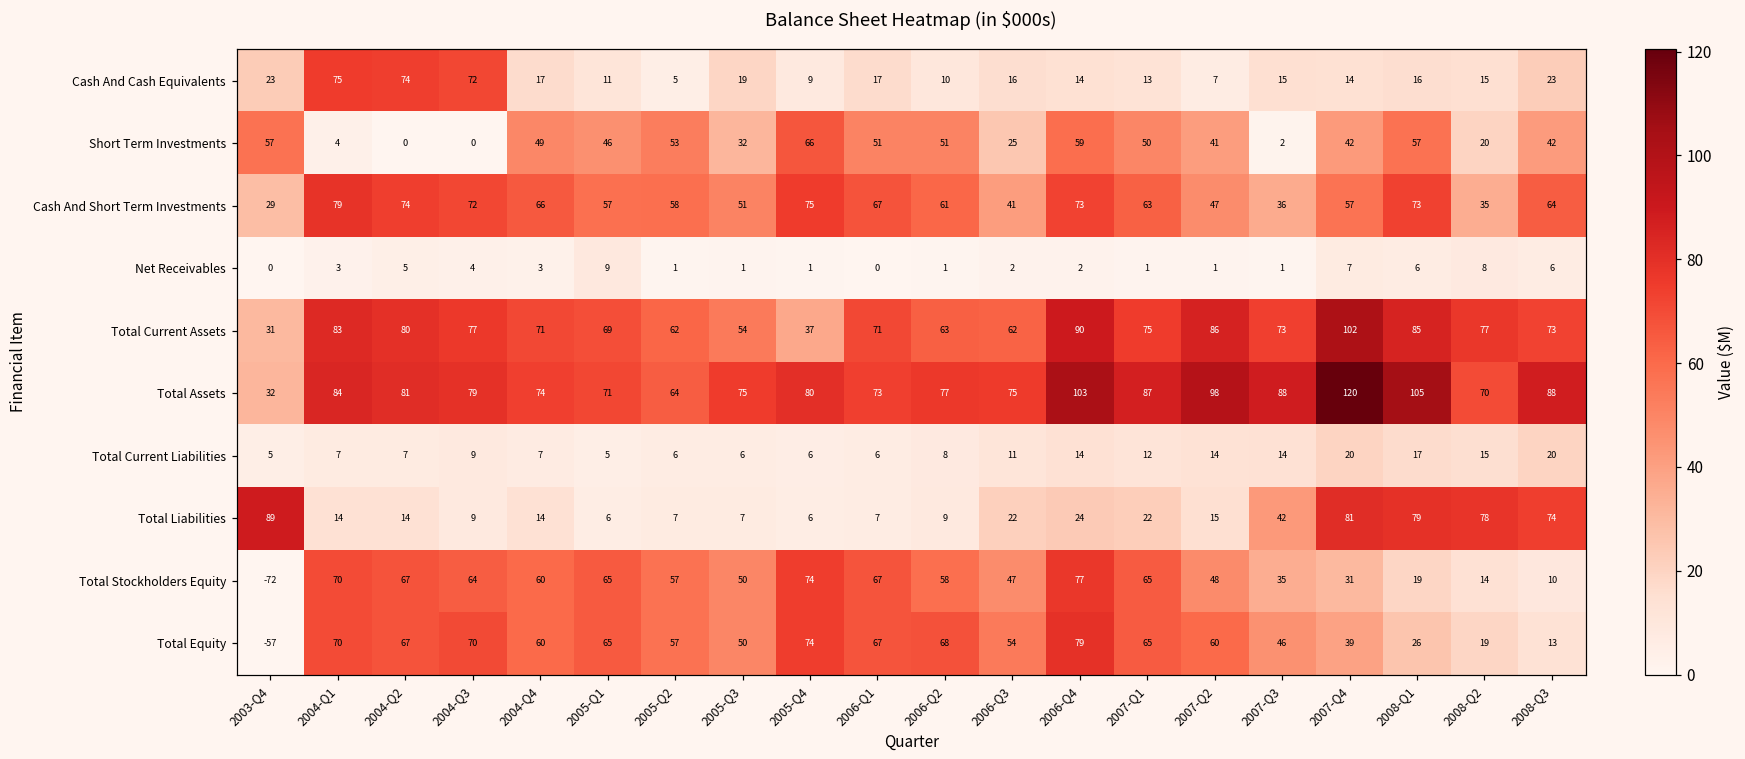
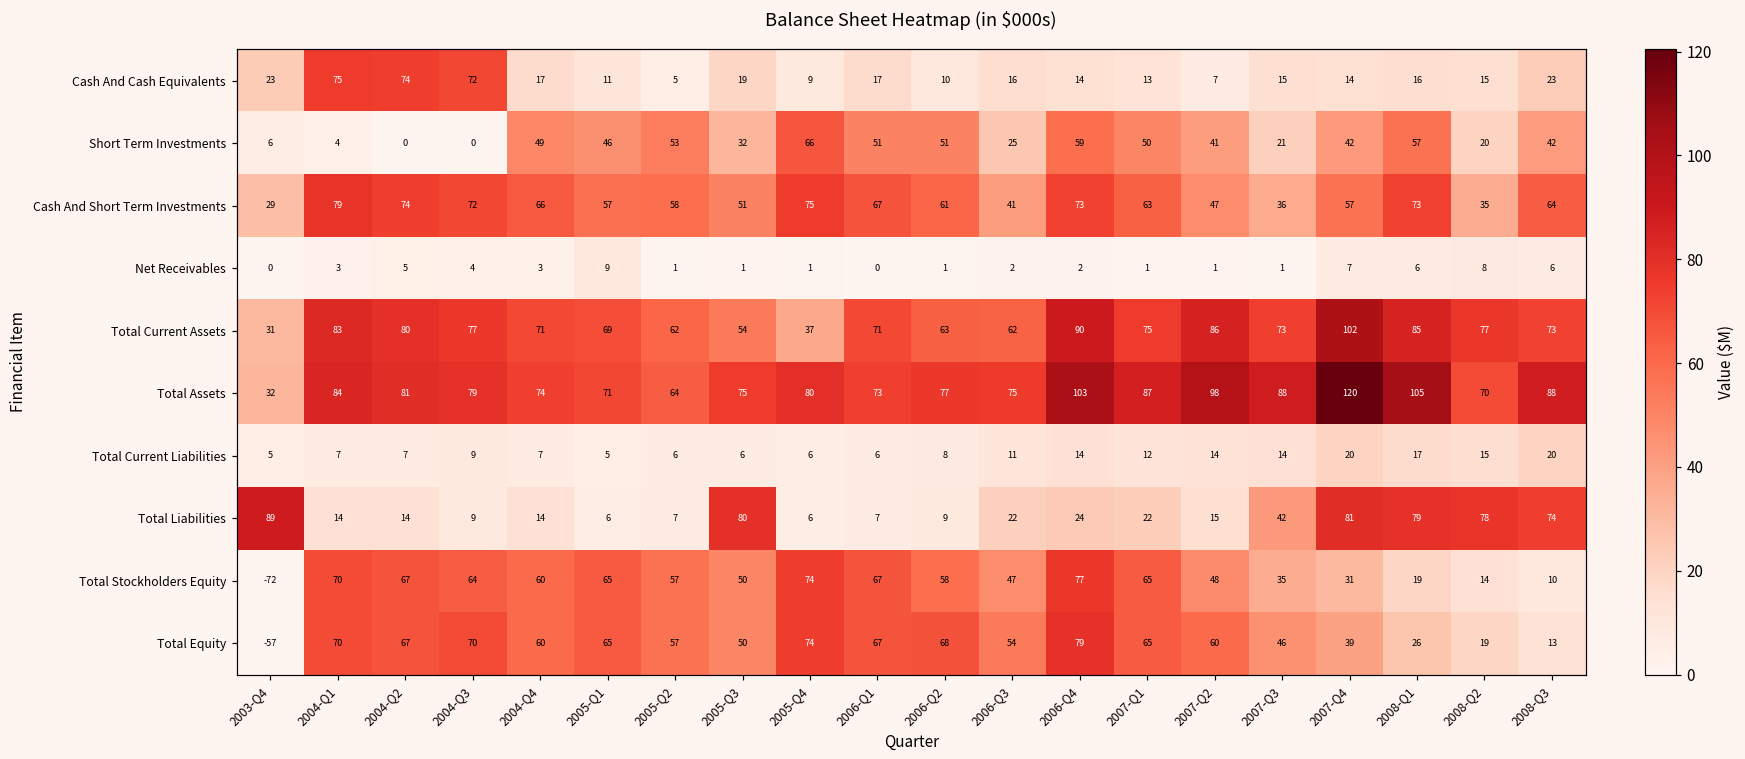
  {
    "Cash And Cash Equivalents": {
      "2003-Q4": 23,
      "2004-Q1": 75,
      "2004-Q2": 74,
      "2004-Q3": 72,
      "2004-Q4": 17,
      "2005-Q1": 11,
      "2005-Q2": 5,
      "2005-Q3": 19,
      "2005-Q4": 9,
      "2006-Q1": 17,
      "2006-Q2": 10,
      "2006-Q3": 16,
      "2006-Q4": 14,
      "2007-Q1": 13,
      "2007-Q2": 7,
      "2007-Q3": 15,
      "2007-Q4": 14,
      "2008-Q1": 16,
      "2008-Q2": 15,
      "2008-Q3": 23
    },
    "Short Term Investments": {
-     "2003-Q4": 57,
+     "2003-Q4": 6,
      "2004-Q1": 4,
      "2004-Q2": 0,
      "2004-Q3": 0,
      "2004-Q4": 49,
      "2005-Q1": 46,
      "2005-Q2": 53,
      "2005-Q3": 32,
      "2005-Q4": 66,
      "2006-Q1": 51,
      "2006-Q2": 51,
      "2006-Q3": 25,
      "2006-Q4": 59,
      "2007-Q1": 50,
      "2007-Q2": 41,
-     "2007-Q3": 2,
+     "2007-Q3": 21,
      "2007-Q4": 42,
      "2008-Q1": 57,
      "2008-Q2": 20,
      "2008-Q3": 42
    },
    "Cash And Short Term Investments": {
      "2003-Q4": 29,
      "2004-Q1": 79,
      "2004-Q2": 74,
      "2004-Q3": 72,
      "2004-Q4": 66,
      "2005-Q1": 57,
      "2005-Q2": 58,
      "2005-Q3": 51,
      "2005-Q4": 75,
      "2006-Q1": 67,
      "2006-Q2": 61,
      "2006-Q3": 41,
      "2006-Q4": 73,
      "2007-Q1": 63,
      "2007-Q2": 47,
      "2007-Q3": 36,
      "2007-Q4": 57,
      "2008-Q1": 73,
      "2008-Q2": 35,
      "2008-Q3": 64
    },
    "Net Receivables": {
      "2003-Q4": 0,
      "2004-Q1": 3,
      "2004-Q2": 5,
      "2004-Q3": 4,
      "2004-Q4": 3,
      "2005-Q1": 9,
      "2005-Q2": 1,
      "2005-Q3": 1,
      "2005-Q4": 1,
      "2006-Q1": 0,
      "2006-Q2": 1,
      "2006-Q3": 2,
      "2006-Q4": 2,
      "2007-Q1": 1,
      "2007-Q2": 1,
      "2007-Q3": 1,
      "2007-Q4": 7,
      "2008-Q1": 6,
      "2008-Q2": 8,
      "2008-Q3": 6
    },
    "Total Current Assets": {
      "2003-Q4": 31,
      "2004-Q1": 83,
      "2004-Q2": 80,
      "2004-Q3": 77,
      "2004-Q4": 71,
      "2005-Q1": 69,
      "2005-Q2": 62,
      "2005-Q3": 54,
      "2005-Q4": 37,
      "2006-Q1": 71,
      "2006-Q2": 63,
      "2006-Q3": 62,
      "2006-Q4": 90,
      "2007-Q1": 75,
      "2007-Q2": 86,
      "2007-Q3": 73,
      "2007-Q4": 102,
      "2008-Q1": 85,
      "2008-Q2": 77,
      "2008-Q3": 73
    },
    "Total Assets": {
      "2003-Q4": 32,
      "2004-Q1": 84,
      "2004-Q2": 81,
      "2004-Q3": 79,
      "2004-Q4": 74,
      "2005-Q1": 71,
      "2005-Q2": 64,
      "2005-Q3": 75,
      "2005-Q4": 80,
      "2006-Q1": 73,
      "2006-Q2": 77,
      "2006-Q3": 75,
      "2006-Q4": 103,
      "2007-Q1": 87,
      "2007-Q2": 98,
      "2007-Q3": 88,
      "2007-Q4": 120,
      "2008-Q1": 105,
      "2008-Q2": 70,
      "2008-Q3": 88
    },
    "Total Current Liabilities": {
      "2003-Q4": 5,
      "2004-Q1": 7,
      "2004-Q2": 7,
      "2004-Q3": 9,
      "2004-Q4": 7,
      "2005-Q1": 5,
      "2005-Q2": 6,
      "2005-Q3": 6,
      "2005-Q4": 6,
      "2006-Q1": 6,
      "2006-Q2": 8,
      "2006-Q3": 11,
      "2006-Q4": 14,
      "2007-Q1": 12,
      "2007-Q2": 14,
      "2007-Q3": 14,
      "2007-Q4": 20,
      "2008-Q1": 17,
      "2008-Q2": 15,
      "2008-Q3": 20
    },
    "Total Liabilities": {
      "2003-Q4": 89,
      "2004-Q1": 14,
      "2004-Q2": 14,
      "2004-Q3": 9,
      "2004-Q4": 14,
      "2005-Q1": 6,
      "2005-Q2": 7,
-     "2005-Q3": 7,
+     "2005-Q3": 80,
      "2005-Q4": 6,
      "2006-Q1": 7,
      "2006-Q2": 9,
      "2006-Q3": 22,
      "2006-Q4": 24,
      "2007-Q1": 22,
      "2007-Q2": 15,
      "2007-Q3": 42,
      "2007-Q4": 81,
      "2008-Q1": 79,
      "2008-Q2": 78,
      "2008-Q3": 74
    },
    "Total Stockholders Equity": {
      "2003-Q4": -72,
      "2004-Q1": 70,
      "2004-Q2": 67,
      "2004-Q3": 64,
      "2004-Q4": 60,
      "2005-Q1": 65,
      "2005-Q2": 57,
      "2005-Q3": 50,
      "2005-Q4": 74,
      "2006-Q1": 67,
      "2006-Q2": 58,
      "2006-Q3": 47,
      "2006-Q4": 77,
      "2007-Q1": 65,
      "2007-Q2": 48,
      "2007-Q3": 35,
      "2007-Q4": 31,
      "2008-Q1": 19,
      "2008-Q2": 14,
      "2008-Q3": 10
    },
    "Total Equity": {
      "2003-Q4": -57,
      "2004-Q1": 70,
      "2004-Q2": 67,
      "2004-Q3": 70,
      "2004-Q4": 60,
      "2005-Q1": 65,
      "2005-Q2": 57,
      "2005-Q3": 50,
      "2005-Q4": 74,
      "2006-Q1": 67,
      "2006-Q2": 68,
      "2006-Q3": 54,
      "2006-Q4": 79,
      "2007-Q1": 65,
      "2007-Q2": 60,
      "2007-Q3": 46,
      "2007-Q4": 39,
      "2008-Q1": 26,
      "2008-Q2": 19,
      "2008-Q3": 13
    }
  }
